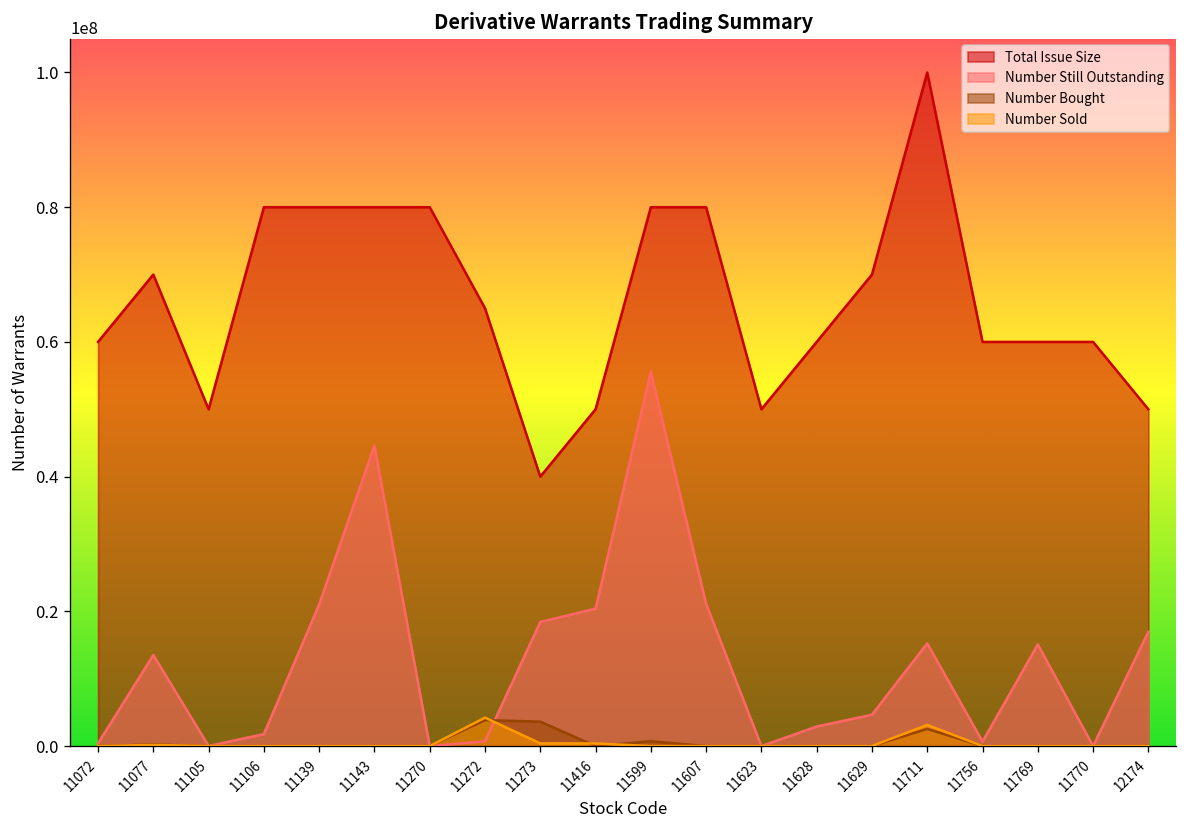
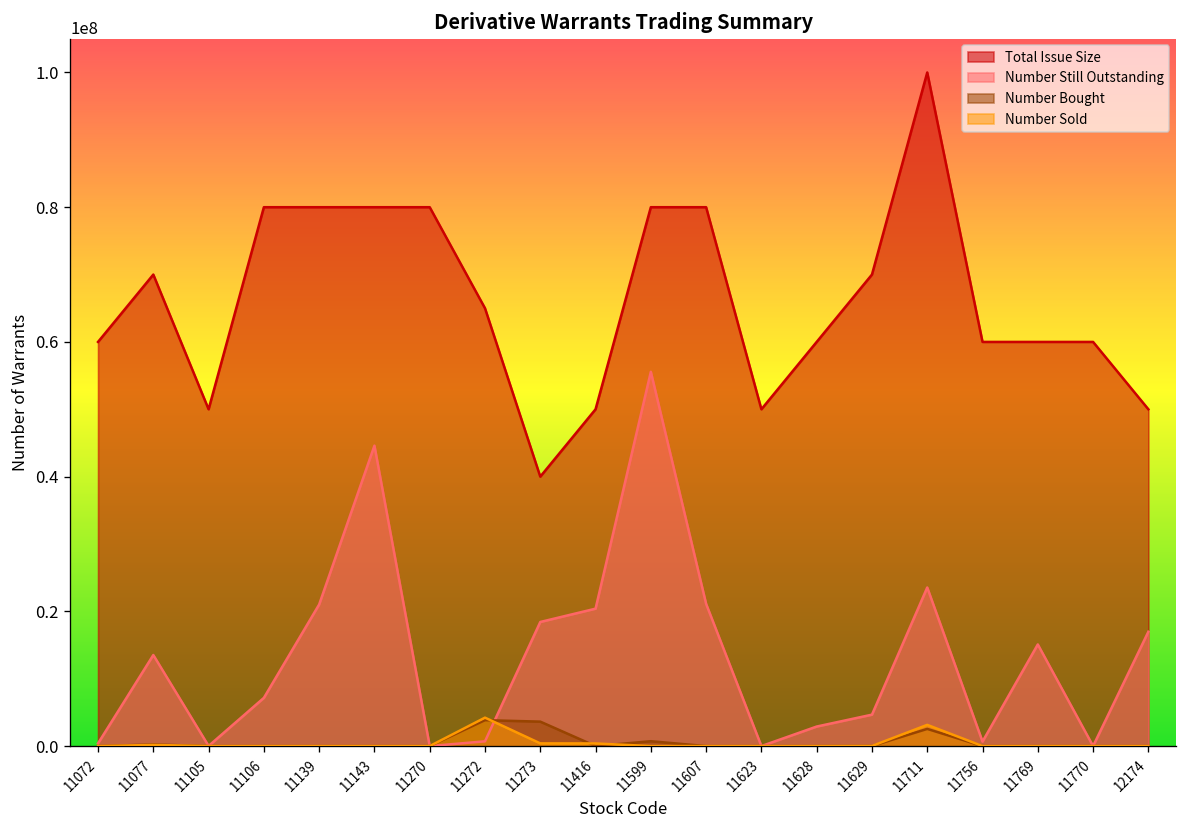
  {
    "Total Issue Size": {
      "11072": 60000000,
      "11077": 70000000,
      "11105": 50000000,
      "11106": 80000000,
      "11139": 80000000,
      "11143": 80000000,
      "11270": 80000000,
      "11272": 65000000,
      "11273": 40000000,
      "11416": 50000000,
      "11599": 80000000,
      "11607": 80000000,
      "11623": 50000000,
      "11628": 60000000,
      "11629": 70000000,
      "11711": 100000000,
      "11756": 60000000,
      "11769": 60000000,
      "11770": 60000000,
      "12174": 50000000
    },
    "Number Still Outstanding": {
      "11077": 14000000,
-     "11106": 2000000,
+     "11106": 7000000,
      "11139": 21000000,
      "11143": 45000000,
      "11272": 1000000,
      "11273": 18000000,
      "11416": 20000000,
      "11599": 56000000,
      "11607": 21000000,
      "11628": 3000000,
      "11629": 5000000,
-     "11711": 15000000,
+     "11711": 24000000,
      "11756": 1000000,
      "11769": 15000000,
      "12174": 17000000
    },
    "Number Bought": {
      "11273": 4000000,
      "11599": 1000000,
      "11711": 3000000
    },
    "Number Sold": {
      "11273": 0,
      "11599": 0,
      "11711": 3000000
    }
  }
